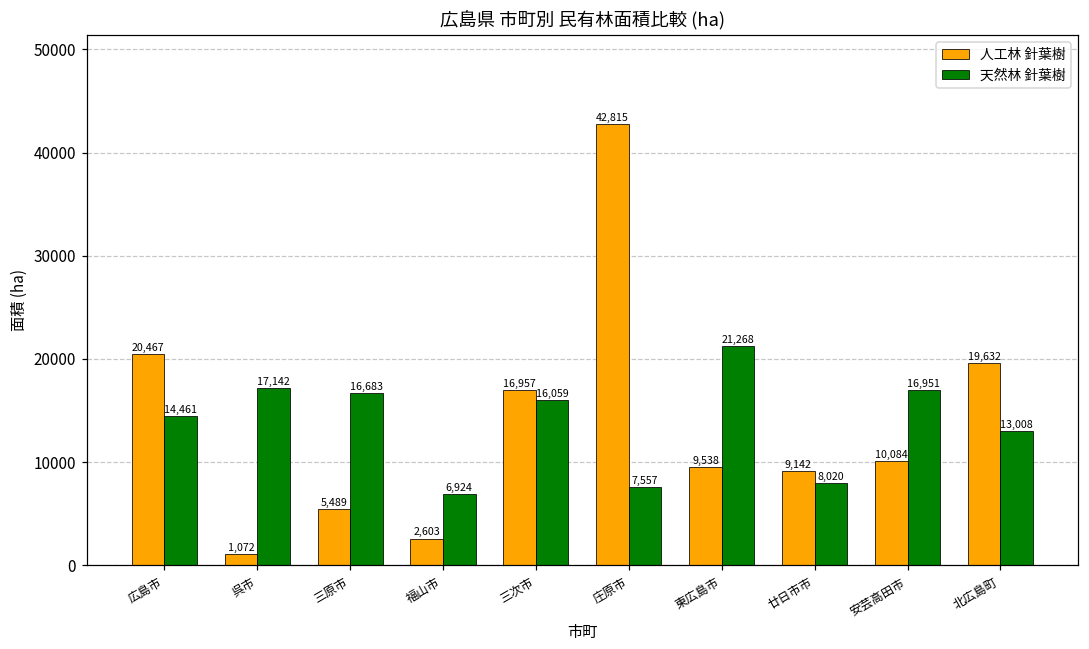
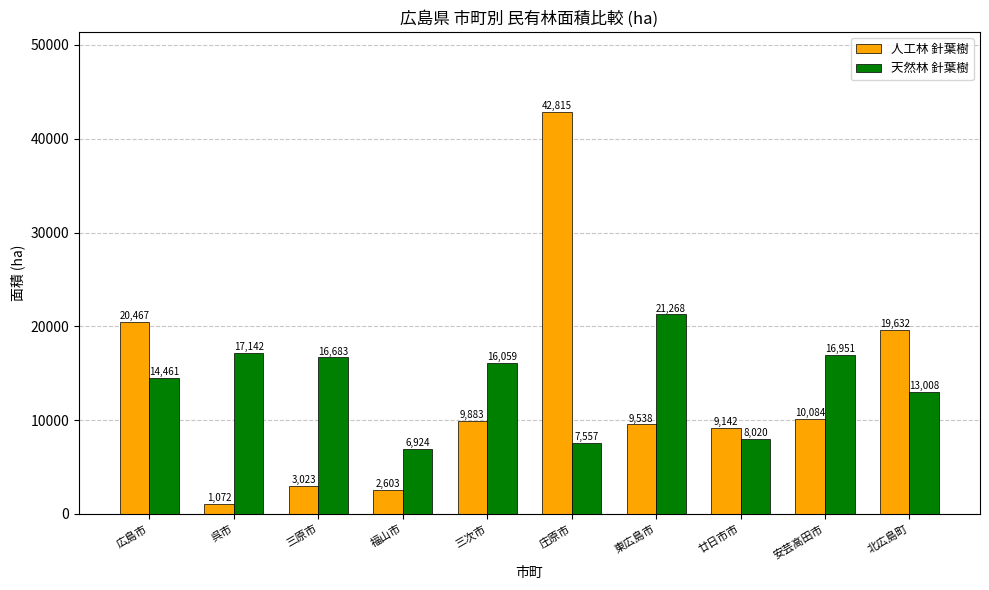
  {
    "人工林 針葉樹": {
      "広島市": "20,467",
      "呉市": "1,072",
-     "三原市": "5,489",
+     "三原市": "3,023",
      "福山市": "2,603",
-     "三次市": "16,957",
+     "三次市": "9,883",
      "庄原市": "42,815",
      "東広島市": "9,538",
      "廿日市市": "9,142",
      "安芸高田市": "10,084",
      "北広島町": "19,632"
    },
    "天然林 針葉樹": {
      "広島市": "14,461",
      "呉市": "17,142",
      "三原市": "16,683",
      "福山市": "6,924",
      "三次市": "16,059",
      "庄原市": "7,557",
      "東広島市": "21,268",
      "廿日市市": "8,020",
      "安芸高田市": "16,951",
      "北広島町": "13,008"
    }
  }
